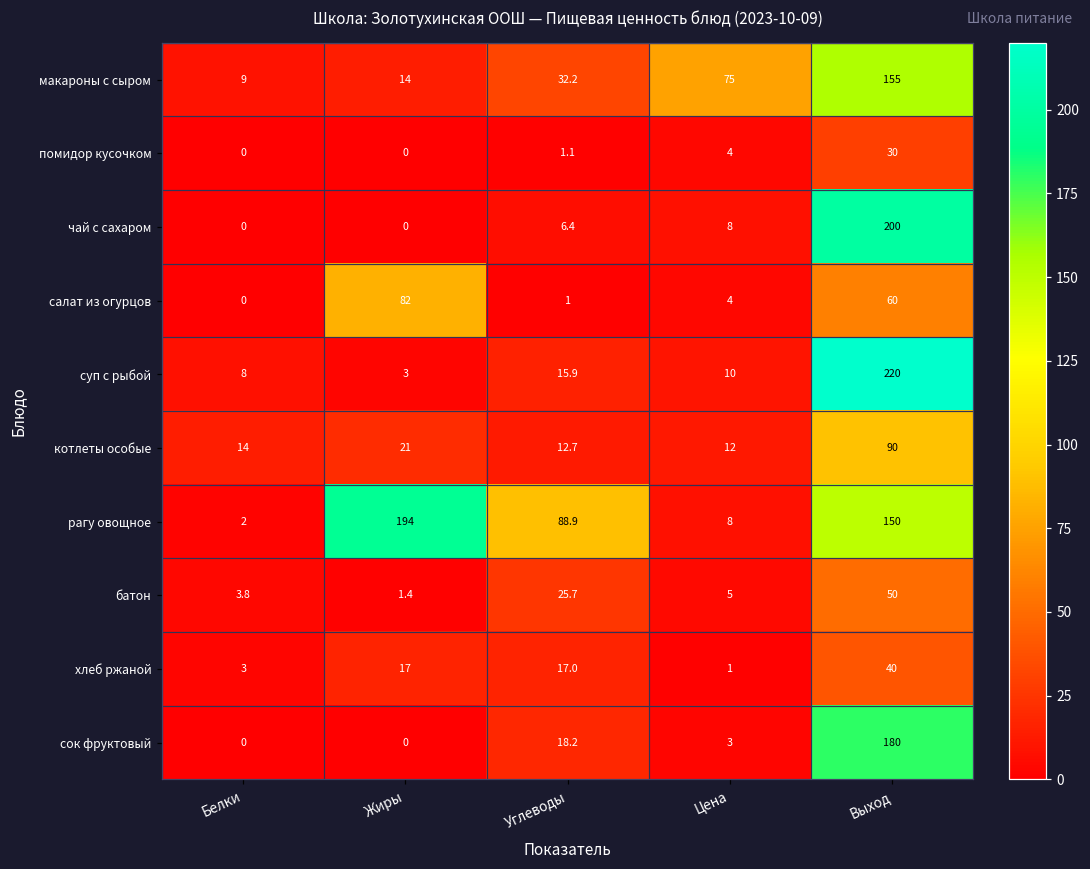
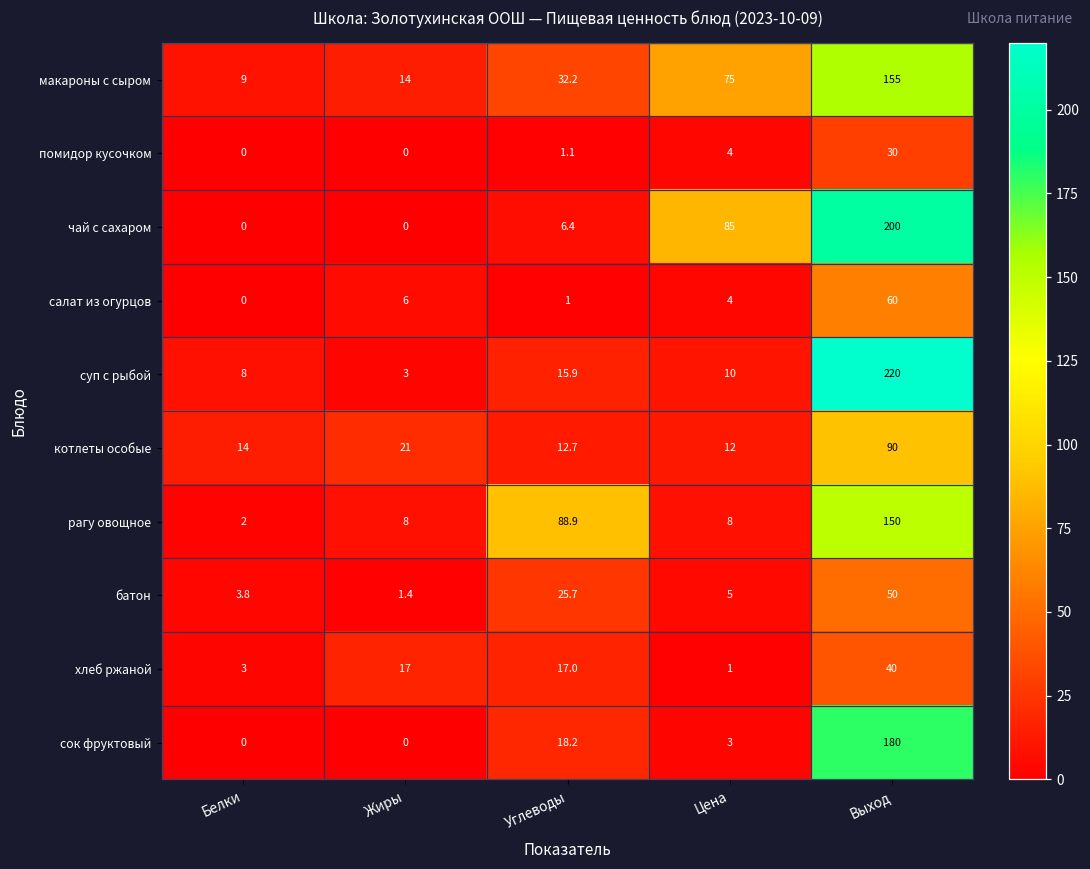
  {
    "макароны с сыром": {
      "Белки": 9,
      "Жиры": 14,
      "Углеводы": 32.2,
      "Цена": 75,
      "Выход": 155
    },
    "помидор кусочком": {
      "Белки": 0,
      "Жиры": 0,
      "Углеводы": 1.1,
      "Цена": 4,
      "Выход": 30
    },
    "чай с сахаром": {
      "Белки": 0,
      "Жиры": 0,
      "Углеводы": 6.4,
-     "Цена": 8,
+     "Цена": 85,
      "Выход": 200
    },
    "салат из огурцов": {
      "Белки": 0,
-     "Жиры": 82,
+     "Жиры": 6,
      "Углеводы": 1,
      "Цена": 4,
      "Выход": 60
    },
    "суп с рыбой": {
      "Белки": 8,
      "Жиры": 3,
      "Углеводы": 15.9,
      "Цена": 10,
      "Выход": 220
    },
    "котлеты особые": {
      "Белки": 14,
      "Жиры": 21,
      "Углеводы": 12.7,
      "Цена": 12,
      "Выход": 90
    },
    "рагу овощное": {
      "Белки": 2,
-     "Жиры": 194,
+     "Жиры": 8,
      "Углеводы": 88.9,
      "Цена": 8,
      "Выход": 150
    },
    "батон": {
      "Белки": 3.8,
      "Жиры": 1.4,
      "Углеводы": 25.7,
      "Цена": 5,
      "Выход": 50
    },
    "хлеб ржаной": {
      "Белки": 3,
      "Жиры": 17,
      "Углеводы": 17.0,
      "Цена": 1,
      "Выход": 40
    },
    "сок фруктовый": {
      "Белки": 0,
      "Жиры": 0,
      "Углеводы": 18.2,
      "Цена": 3,
      "Выход": 180
    }
  }
